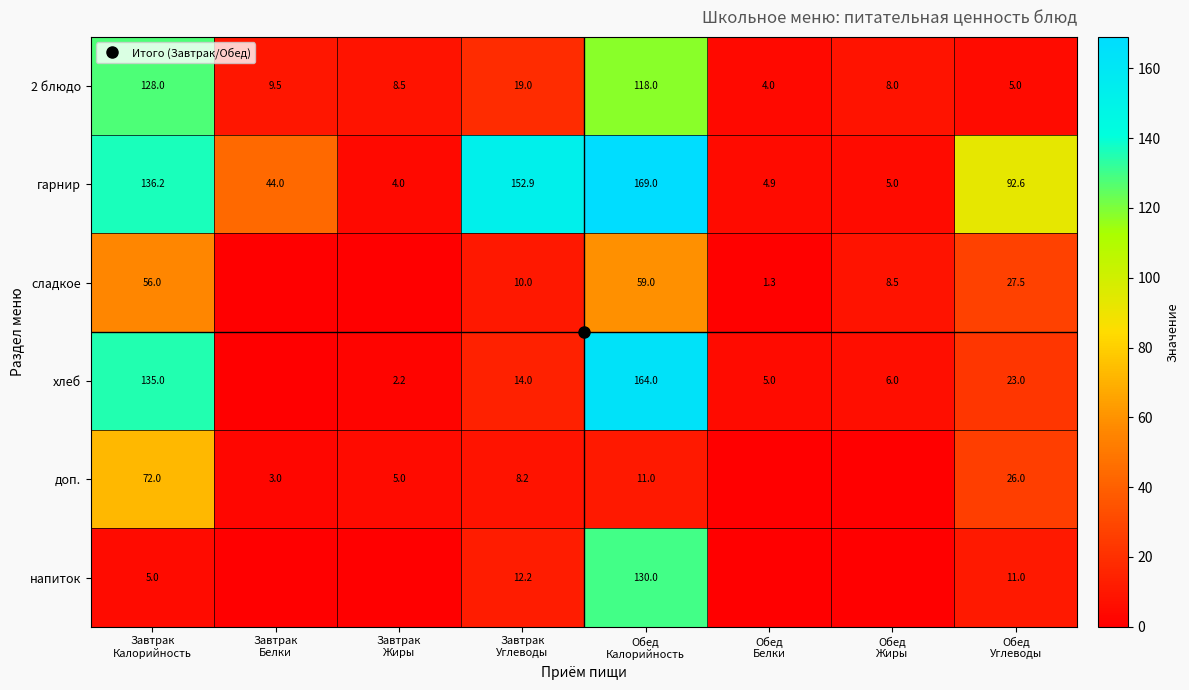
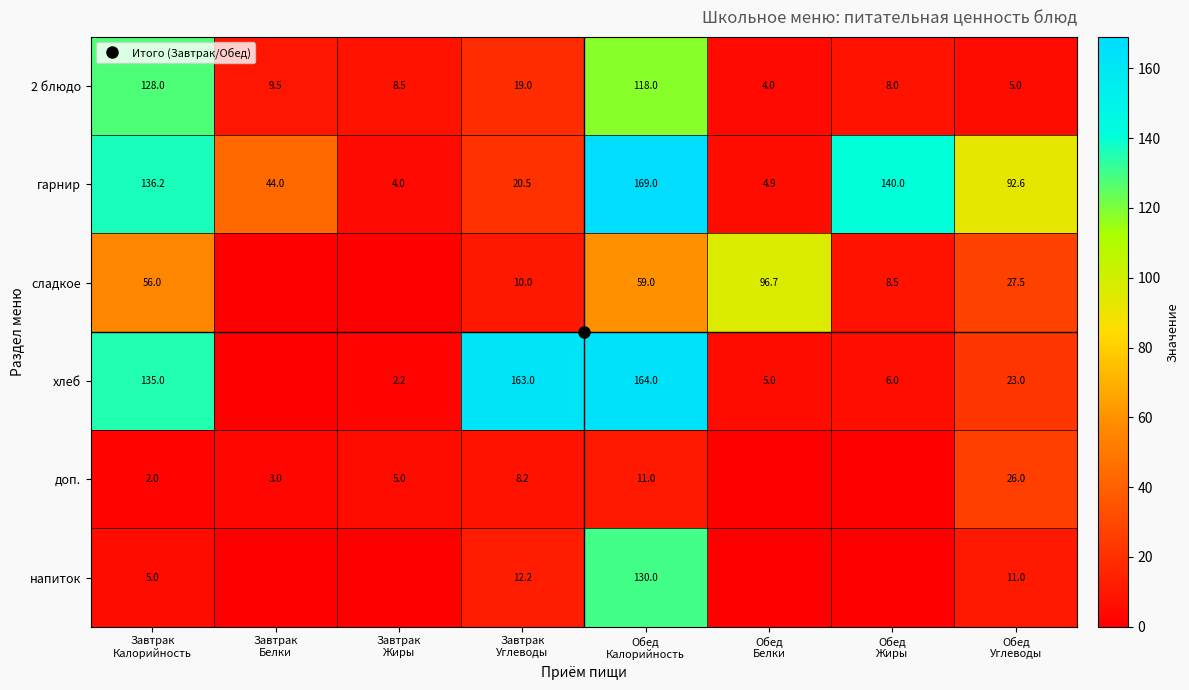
  {
    "2 блюдо": {
      "Завтрак Калорийность": 128.0,
      "Завтрак Белки": 9.5,
      "Завтрак Жиры": 8.5,
      "Завтрак Углеводы": 19.0,
      "Обед Калорийность": 118.0,
      "Обед Белки": 4.0,
      "Обед Жиры": 8.0,
      "Обед Углеводы": 5.0
    },
    "гарнир": {
      "Завтрак Калорийность": 136.2,
      "Завтрак Белки": 44.0,
      "Завтрак Жиры": 4.0,
-     "Завтрак Углеводы": 152.9,
+     "Завтрак Углеводы": 20.5,
      "Обед Калорийность": 169.0,
      "Обед Белки": 4.9,
-     "Обед Жиры": 5.0,
+     "Обед Жиры": 140.0,
      "Обед Углеводы": 92.6
    },
    "сладкое": {
      "Завтрак Калорийность": 56.0,
      "Завтрак Углеводы": 10.0,
      "Обед Калорийность": 59.0,
-     "Обед Белки": 1.3,
+     "Обед Белки": 96.7,
      "Обед Жиры": 8.5,
      "Обед Углеводы": 27.5
    },
    "хлеб": {
      "Завтрак Калорийность": 135.0,
      "Завтрак Жиры": 2.2,
-     "Завтрак Углеводы": 14.0,
+     "Завтрак Углеводы": 163.0,
      "Обед Калорийность": 164.0,
      "Обед Белки": 5.0,
      "Обед Жиры": 6.0,
      "Обед Углеводы": 23.0
    },
    "доп.": {
-     "Завтрак Калорийность": 72.0,
+     "Завтрак Калорийность": 2.0,
      "Завтрак Белки": 3.0,
      "Завтрак Жиры": 5.0,
      "Завтрак Углеводы": 8.2,
      "Обед Калорийность": 11.0,
      "Обед Углеводы": 26.0
    },
    "напиток": {
      "Завтрак Калорийность": 5.0,
      "Завтрак Углеводы": 12.2,
      "Обед Калорийность": 130.0,
      "Обед Углеводы": 11.0
    }
  }
